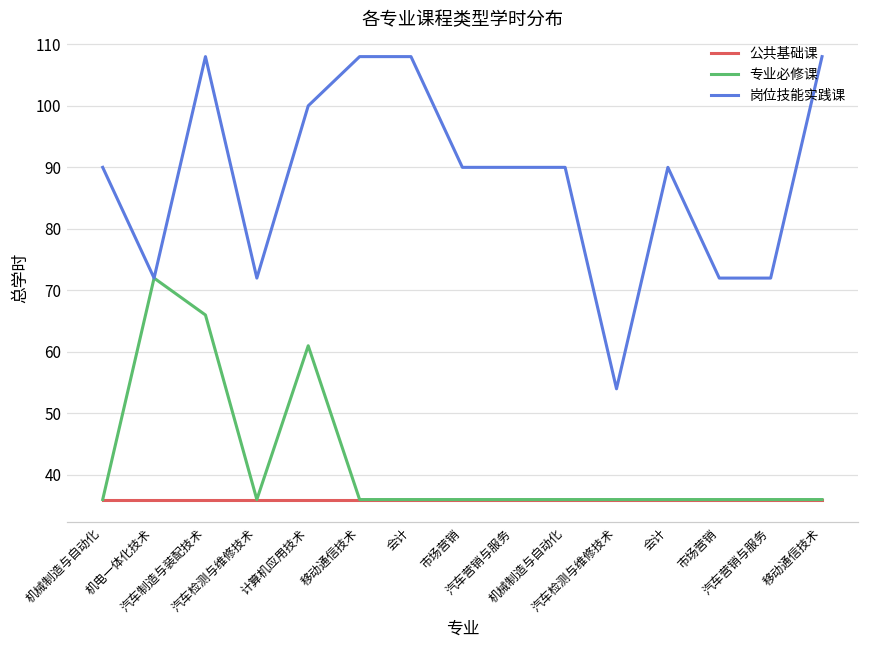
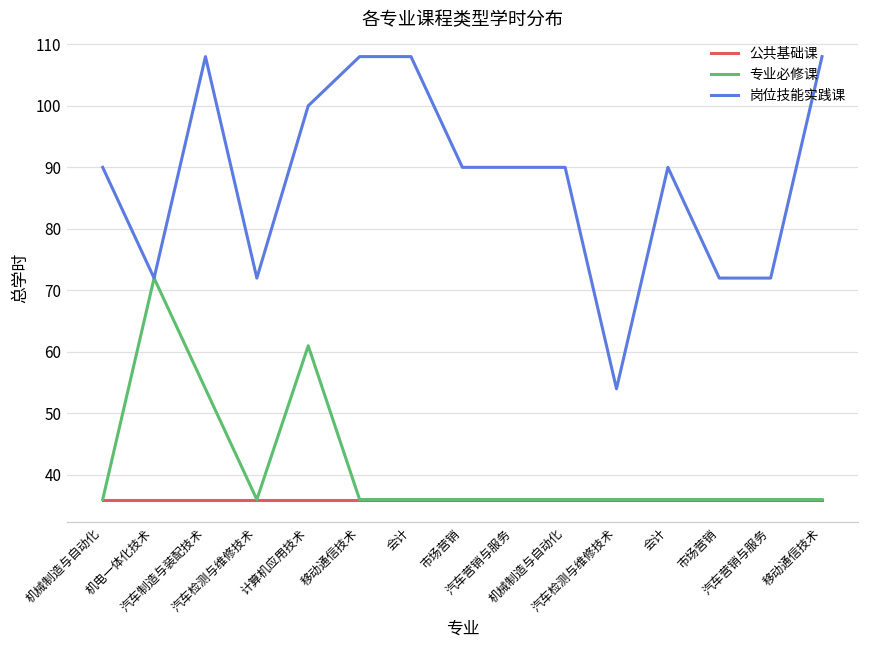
  {
    "公共基础课": {
      "机电一体化技术": 36,
      "汽车制造与装配技术": 36,
      "计算机应用技术": 36
    },
    "专业必修课": {
-     "汽车制造与装配技术": 66,
+     "汽车制造与装配技术": 54,
      "计算机应用技术": 61
    },
    "岗位技能实践课": {
      "汽车制造与装配技术": 108,
      "计算机应用技术": 100
    }
  }
